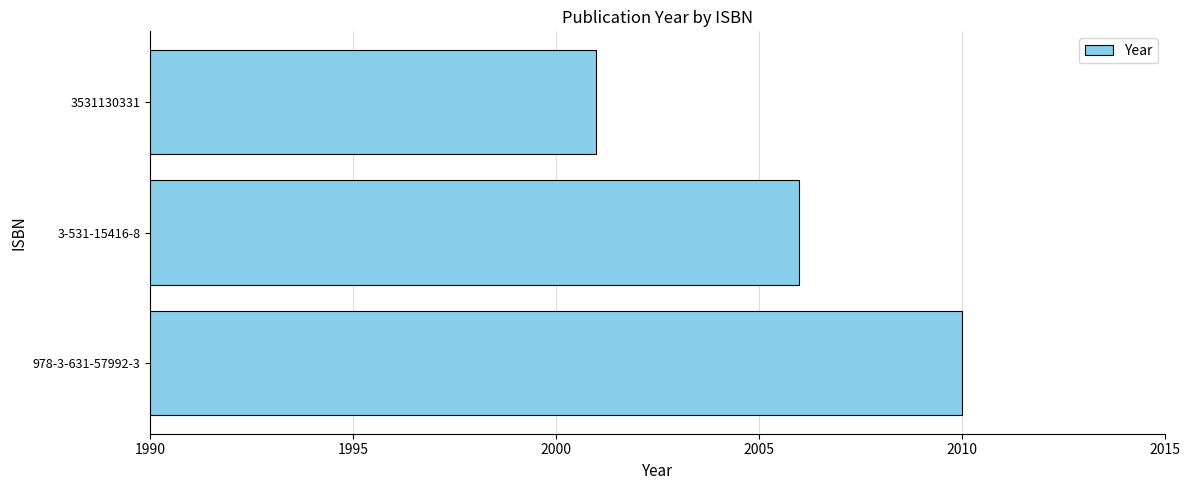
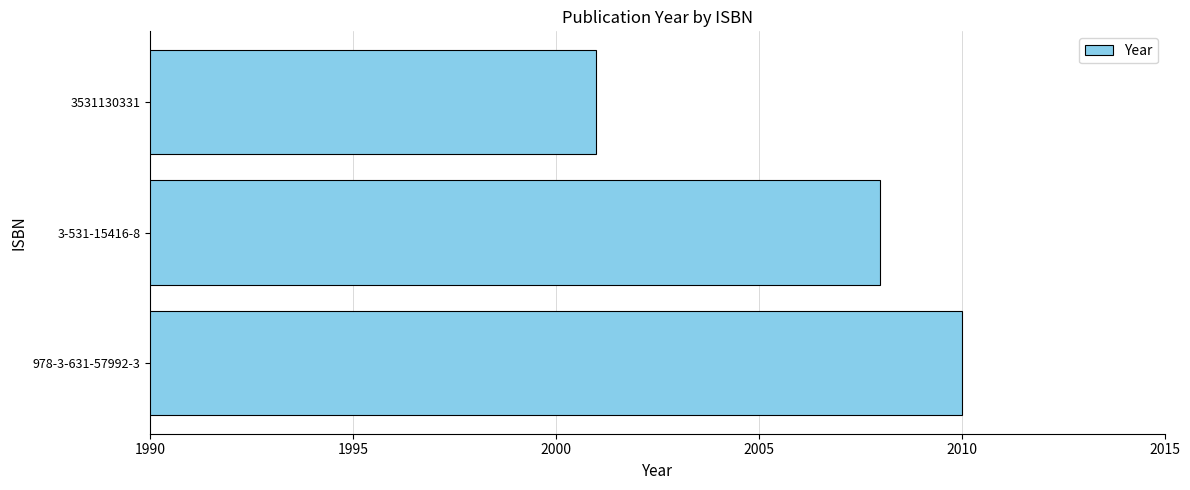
  {
    "3531130331": 2001,
-   "3-531-15416-8": 2006,
+   "3-531-15416-8": 2008,
    "978-3-631-57992-3": 2010
  }
